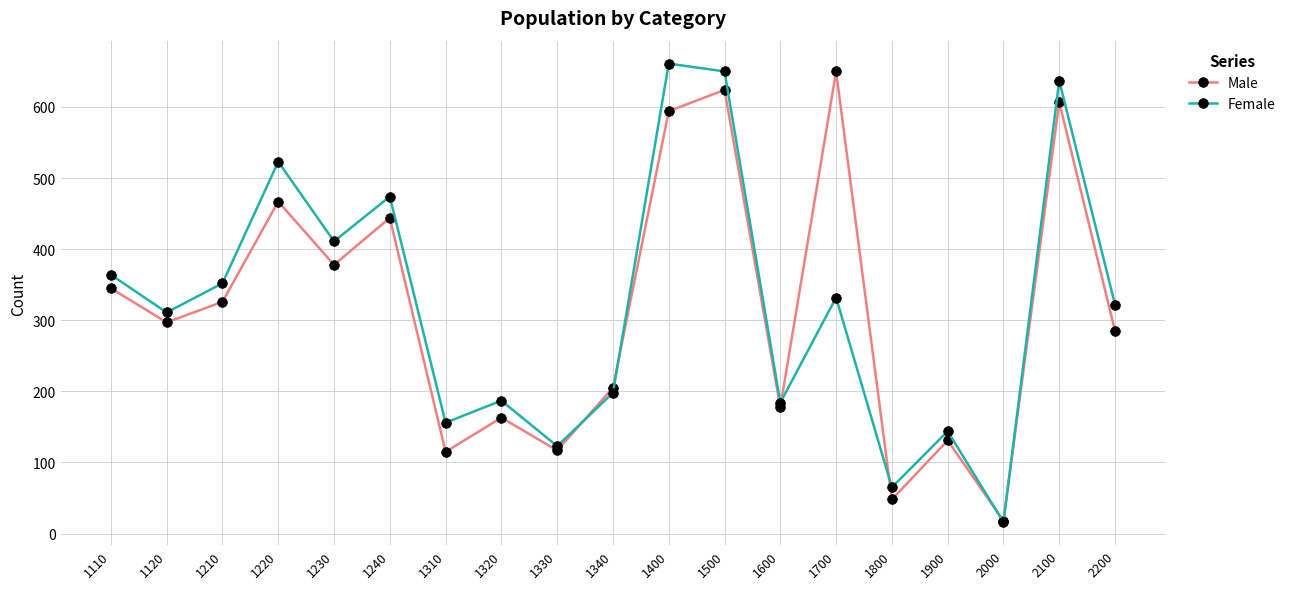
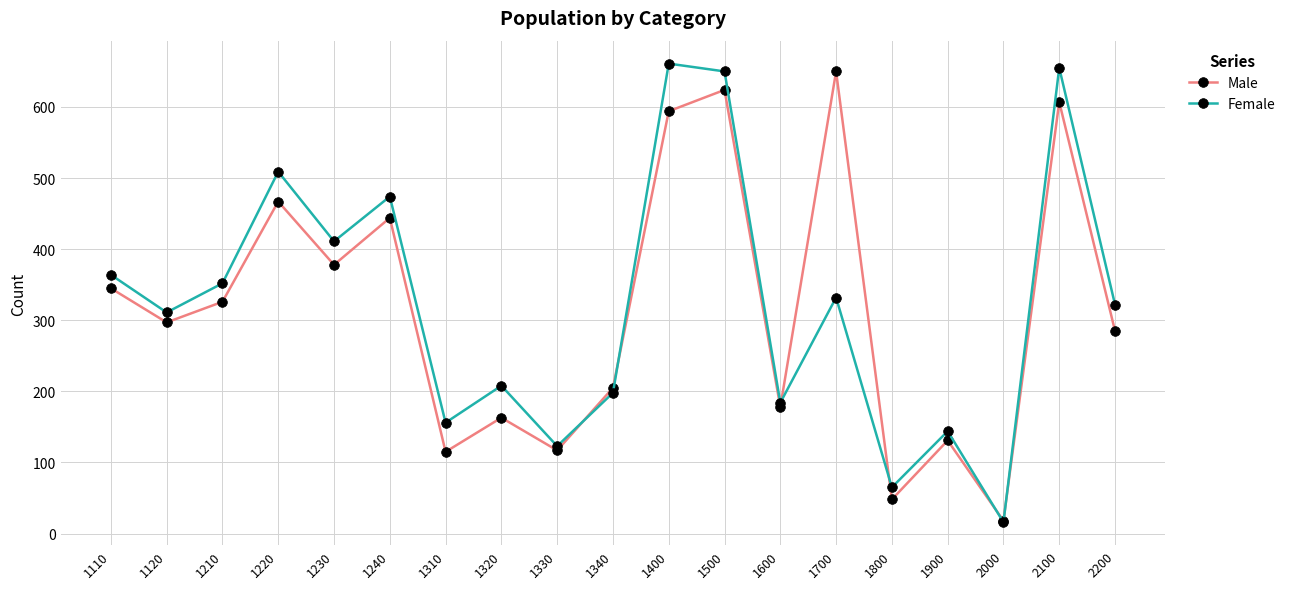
  {
    "Male": {
      "1110": 350,
      "1120": 300,
      "1210": 330,
      "1220": 470,
      "1230": 380,
      "1240": 440,
      "1310": 120,
      "1320": 160,
      "1330": 120,
      "1340": 210,
      "1400": 590,
      "1500": 620,
      "1600": 180,
      "1700": 650,
      "1800": 50,
      "1900": 130,
      "2100": 610,
      "2200": 290
    },
    "Female": {
      "1110": 360,
      "1120": 310,
      "1210": 350,
-     "1220": 520,
+     "1220": 510,
      "1230": 410,
      "1240": 470,
      "1310": 160,
-     "1320": 190,
+     "1320": 210,
      "1330": 120,
      "1340": 200,
      "1400": 660,
      "1500": 650,
      "1600": 180,
      "1700": 330,
      "1800": 70,
      "1900": 140,
-     "2100": 640,
+     "2100": 660,
      "2200": 320
    }
  }
